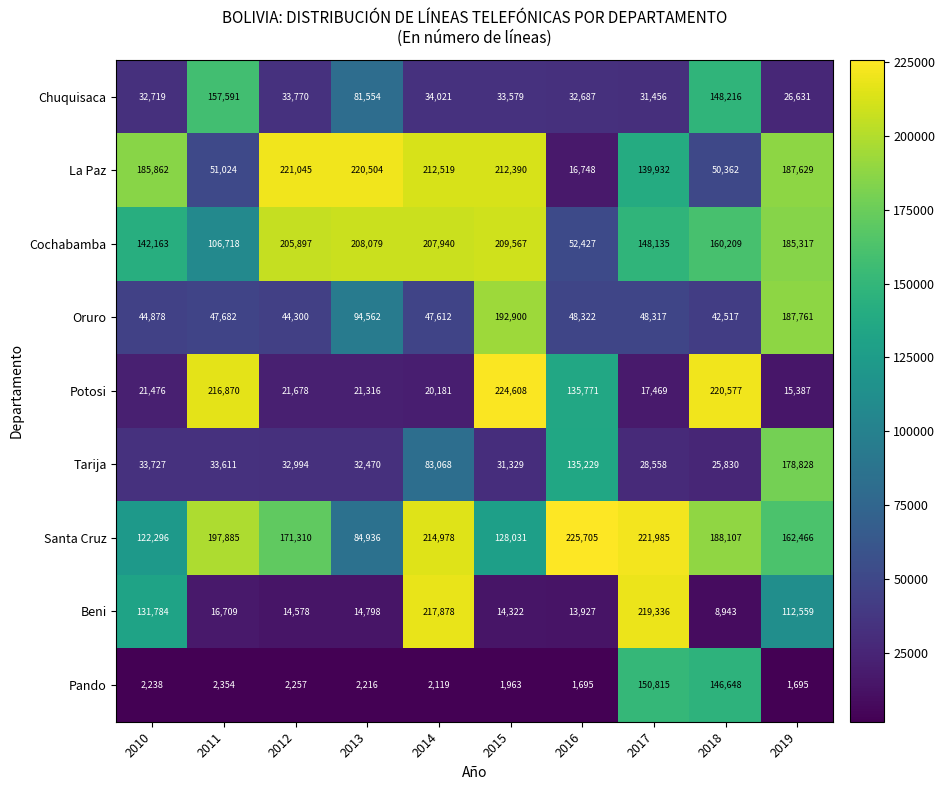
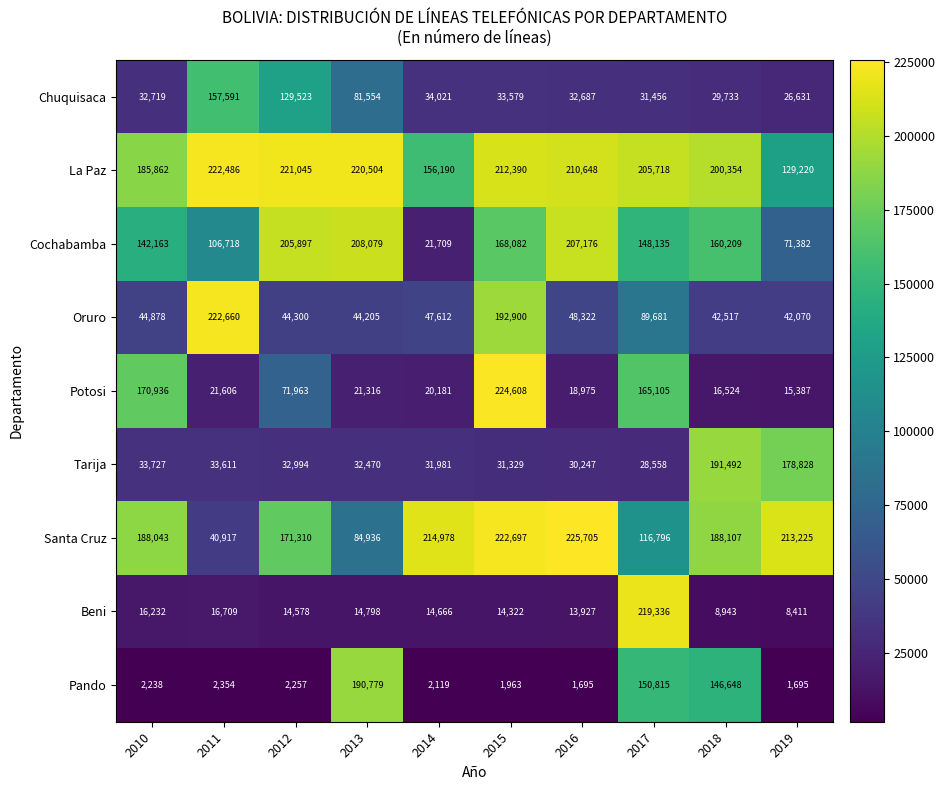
  {
    "Chuquisaca": {
      "2010": "32,719",
      "2011": "157,591",
-     "2012": "33,770",
+     "2012": "129,523",
      "2013": "81,554",
      "2014": "34,021",
      "2015": "33,579",
      "2016": "32,687",
      "2017": "31,456",
-     "2018": "148,216",
+     "2018": "29,733",
      "2019": "26,631"
    },
    "La Paz": {
      "2010": "185,862",
-     "2011": "51,024",
+     "2011": "222,486",
      "2012": "221,045",
      "2013": "220,504",
-     "2014": "212,519",
+     "2014": "156,190",
      "2015": "212,390",
-     "2016": "16,748",
-     "2017": "139,932",
-     "2018": "50,362",
-     "2019": "187,629"
+     "2016": "210,648",
+     "2017": "205,718",
+     "2018": "200,354",
+     "2019": "129,220"
    },
    "Cochabamba": {
      "2010": "142,163",
      "2011": "106,718",
      "2012": "205,897",
      "2013": "208,079",
-     "2014": "207,940",
-     "2015": "209,567",
-     "2016": "52,427",
+     "2014": "21,709",
+     "2015": "168,082",
+     "2016": "207,176",
      "2017": "148,135",
      "2018": "160,209",
-     "2019": "185,317"
+     "2019": "71,382"
    },
    "Oruro": {
      "2010": "44,878",
-     "2011": "47,682",
+     "2011": "222,660",
      "2012": "44,300",
-     "2013": "94,562",
+     "2013": "44,205",
      "2014": "47,612",
      "2015": "192,900",
      "2016": "48,322",
-     "2017": "48,317",
+     "2017": "89,681",
      "2018": "42,517",
-     "2019": "187,761"
+     "2019": "42,070"
    },
    "Potosi": {
-     "2010": "21,476",
-     "2011": "216,870",
-     "2012": "21,678",
+     "2010": "170,936",
+     "2011": "21,606",
+     "2012": "71,963",
      "2013": "21,316",
      "2014": "20,181",
      "2015": "224,608",
-     "2016": "135,771",
-     "2017": "17,469",
-     "2018": "220,577",
+     "2016": "18,975",
+     "2017": "165,105",
+     "2018": "16,524",
      "2019": "15,387"
    },
    "Tarija": {
      "2010": "33,727",
      "2011": "33,611",
      "2012": "32,994",
      "2013": "32,470",
-     "2014": "83,068",
+     "2014": "31,981",
      "2015": "31,329",
-     "2016": "135,229",
+     "2016": "30,247",
      "2017": "28,558",
-     "2018": "25,830",
+     "2018": "191,492",
      "2019": "178,828"
    },
    "Santa Cruz": {
-     "2010": "122,296",
-     "2011": "197,885",
+     "2010": "188,043",
+     "2011": "40,917",
      "2012": "171,310",
      "2013": "84,936",
      "2014": "214,978",
-     "2015": "128,031",
+     "2015": "222,697",
      "2016": "225,705",
-     "2017": "221,985",
+     "2017": "116,796",
      "2018": "188,107",
-     "2019": "162,466"
+     "2019": "213,225"
    },
    "Beni": {
-     "2010": "131,784",
+     "2010": "16,232",
      "2011": "16,709",
      "2012": "14,578",
      "2013": "14,798",
-     "2014": "217,878",
+     "2014": "14,666",
      "2015": "14,322",
      "2016": "13,927",
      "2017": "219,336",
      "2018": "8,943",
-     "2019": "112,559"
+     "2019": "8,411"
    },
    "Pando": {
      "2010": "2,238",
      "2011": "2,354",
      "2012": "2,257",
-     "2013": "2,216",
+     "2013": "190,779",
      "2014": "2,119",
      "2015": "1,963",
      "2016": "1,695",
      "2017": "150,815",
      "2018": "146,648",
      "2019": "1,695"
    }
  }
